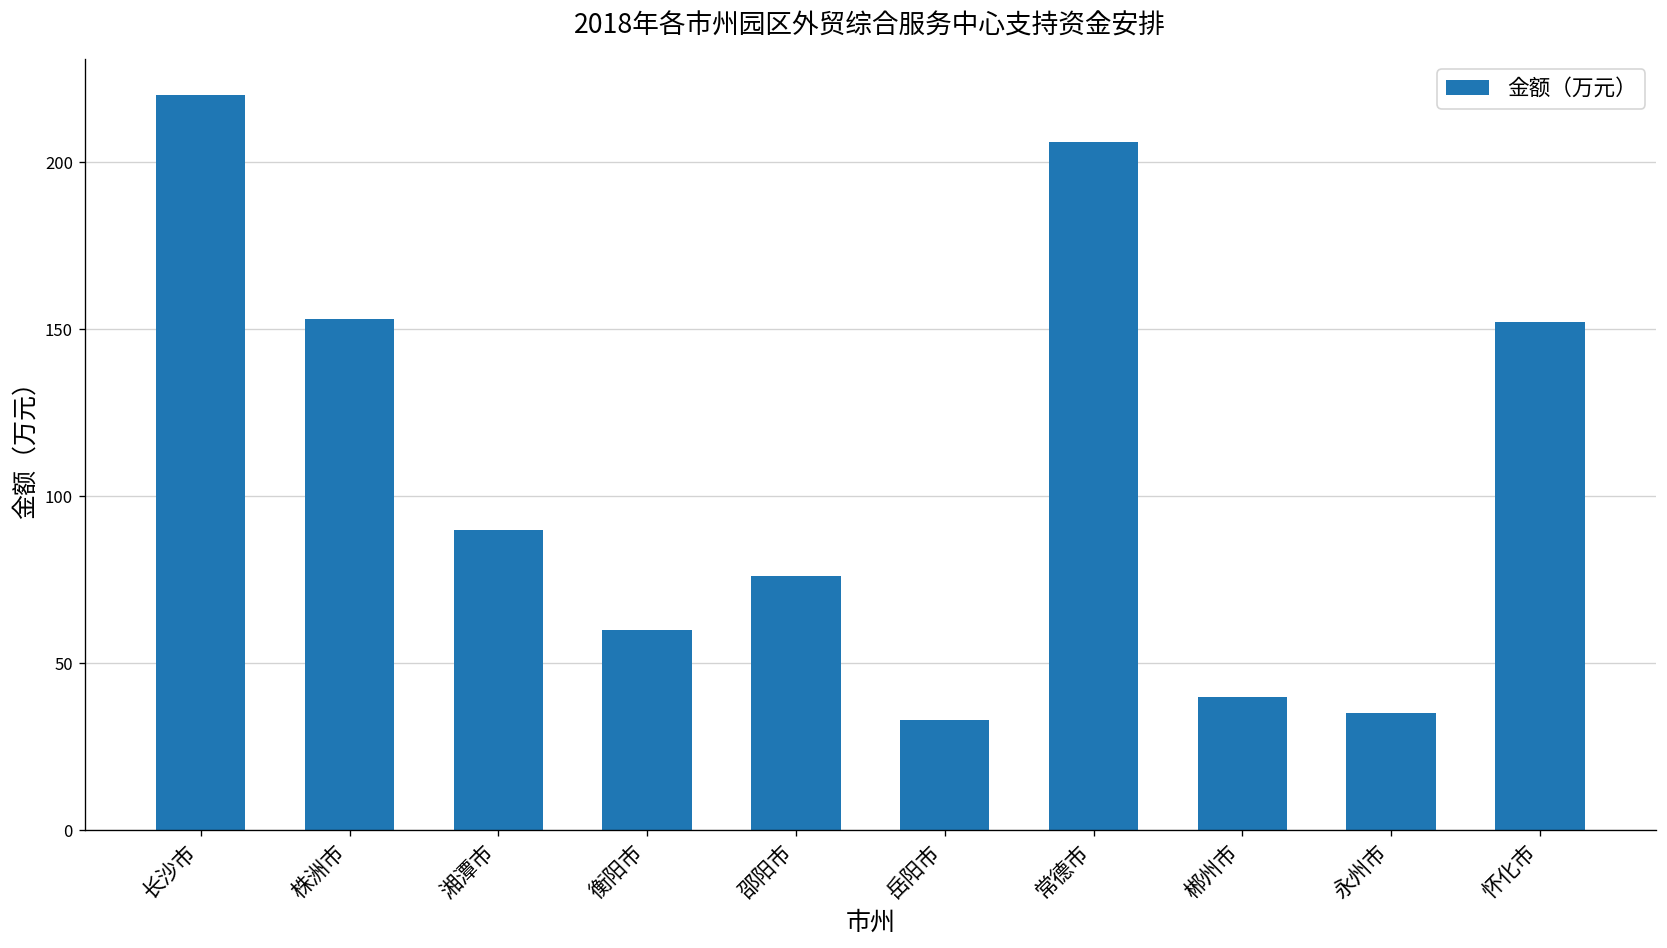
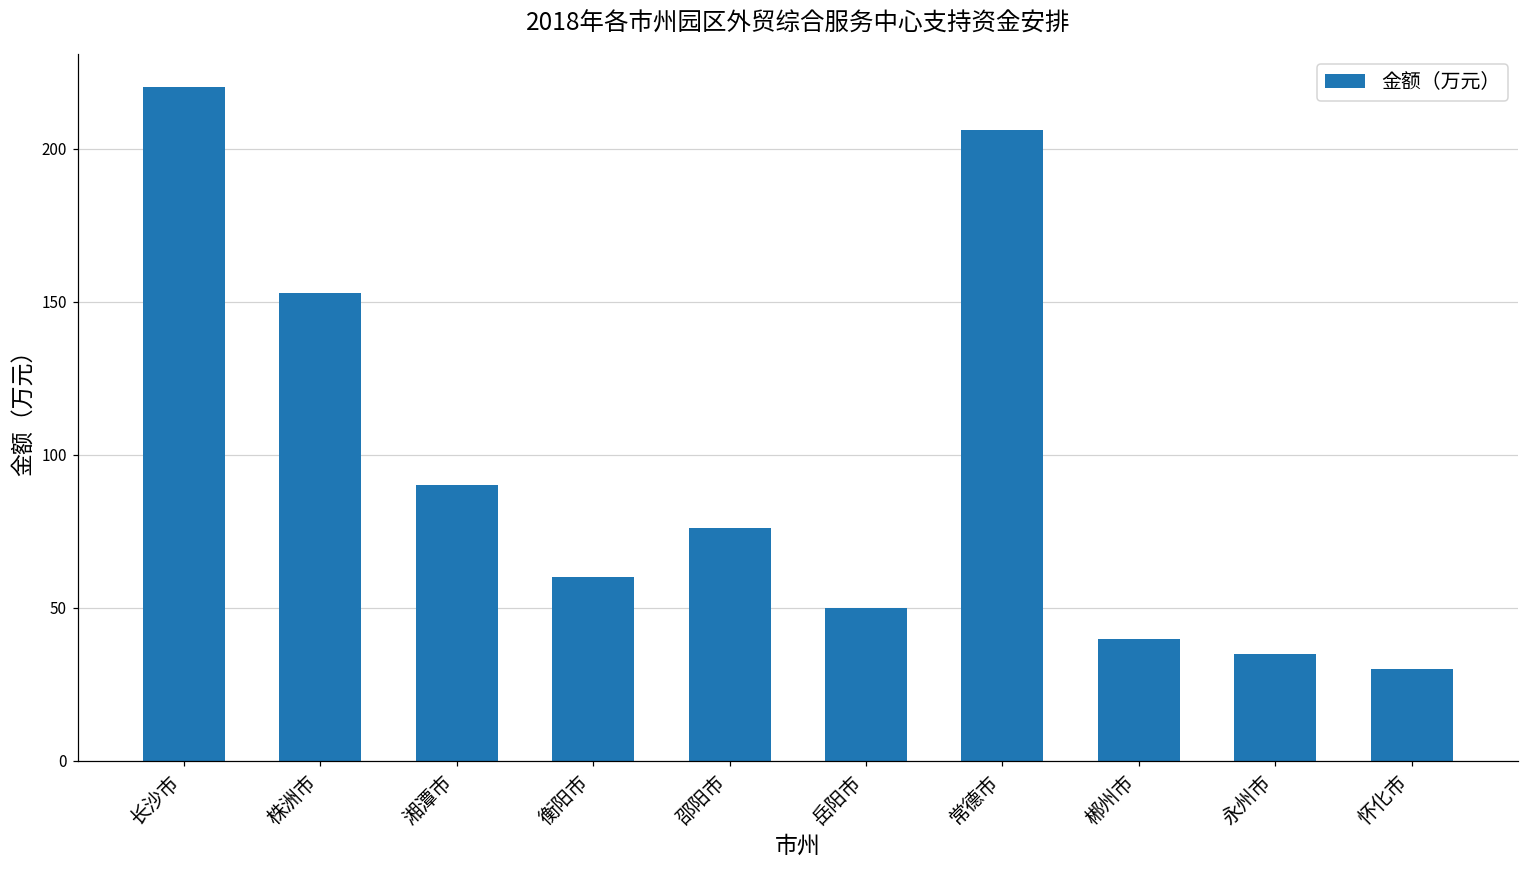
  {
    "长沙市": 220,
    "株洲市": 153,
    "湘潭市": 90,
    "衡阳市": 60,
    "邵阳市": 76,
-   "岳阳市": 33,
+   "岳阳市": 50,
    "常德市": 206,
    "郴州市": 40,
    "永州市": 35,
-   "怀化市": 152
+   "怀化市": 30
  }
